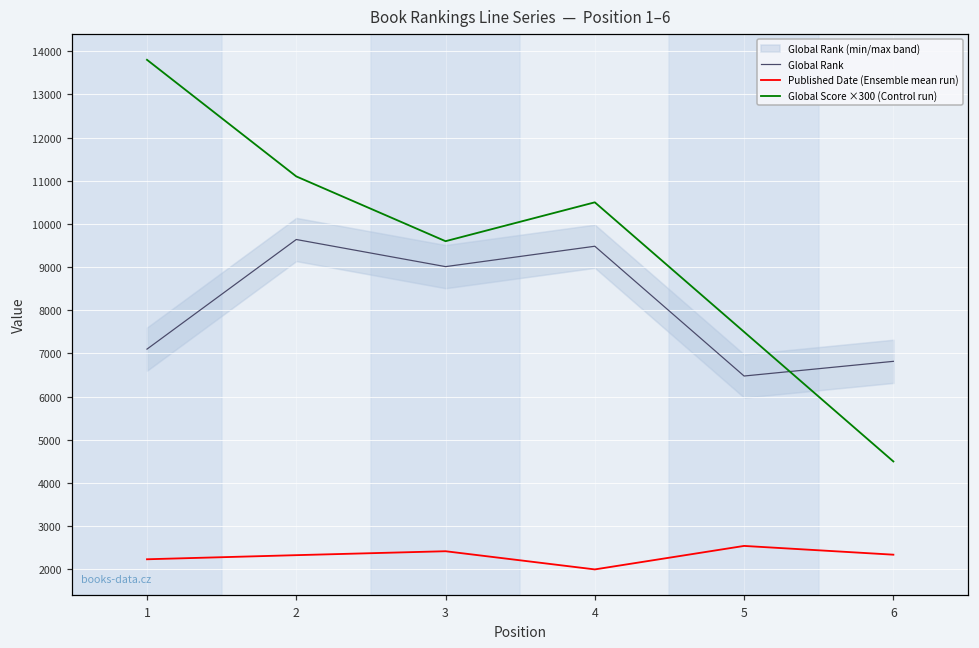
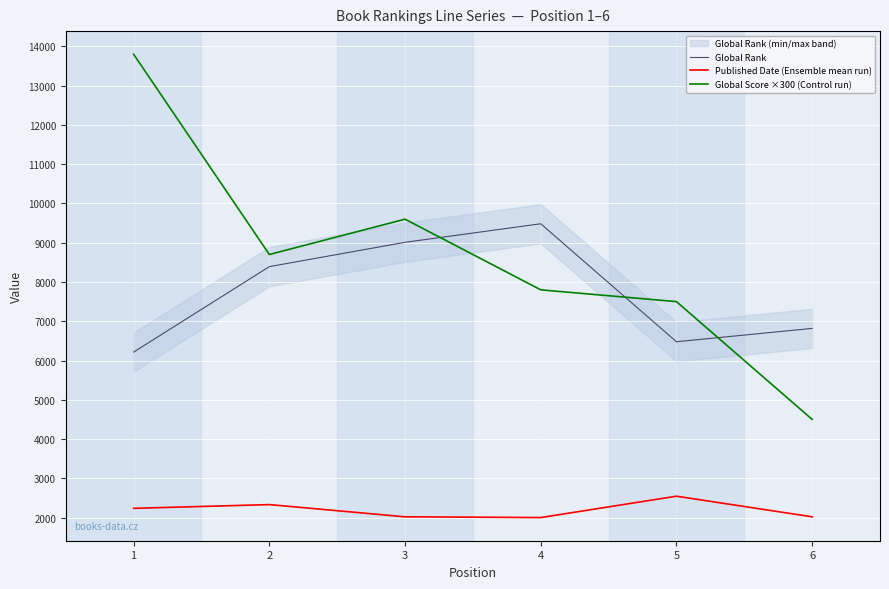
  {
    "Global Rank": {
-     "1": 7100,
-     "2": 9600,
+     "1": 6200,
+     "2": 8400,
      "3": 9000,
      "4": 9500,
      "5": 6500,
      "6": 6800
    },
    "Published Date (Ensemble mean run)": {
      "1": 2200,
      "2": 2300,
-     "3": 2400,
+     "3": 2000,
      "4": 2000,
      "5": 2500,
-     "6": 2300
+     "6": 2000
    },
    "Global Score ×300 (Control run)": {
      "1": 13800,
-     "2": 11100,
+     "2": 8700,
      "3": 9600,
-     "4": 10500,
+     "4": 7800,
      "5": 7500,
      "6": 4500
    }
  }
